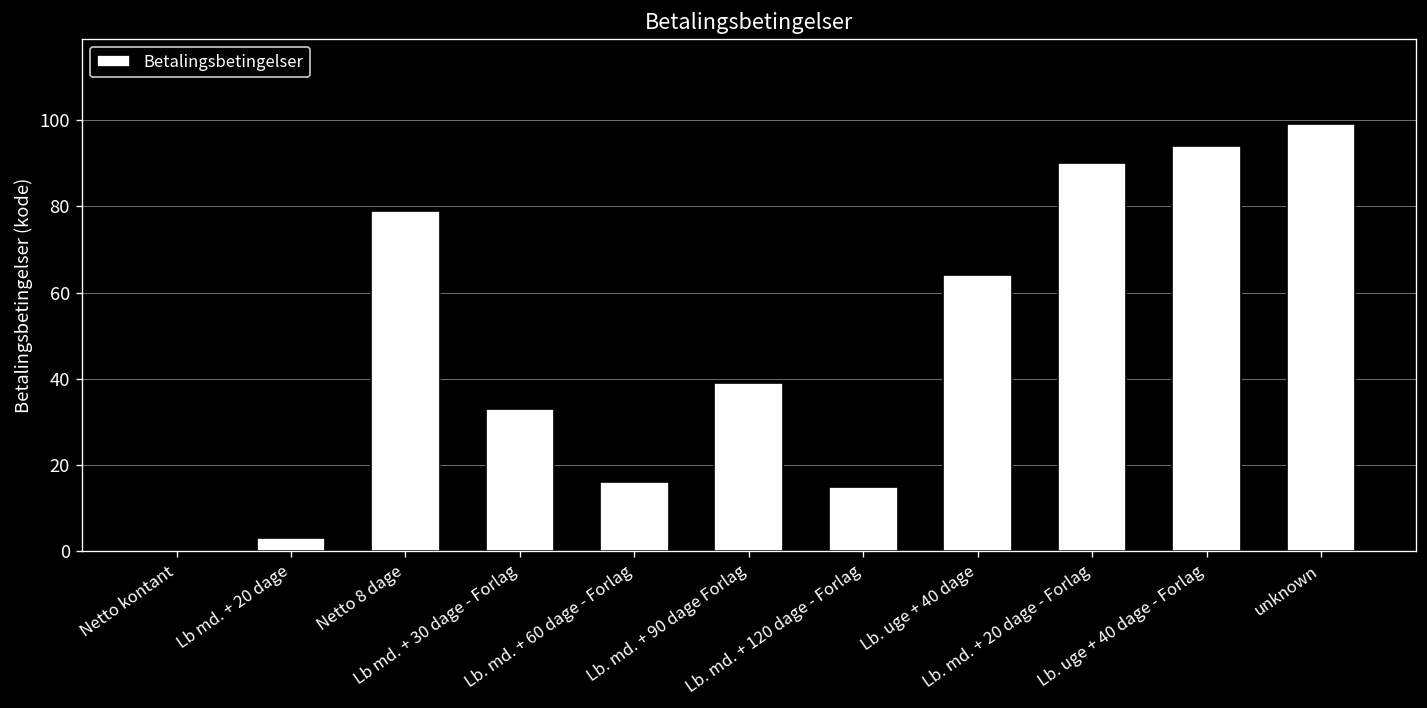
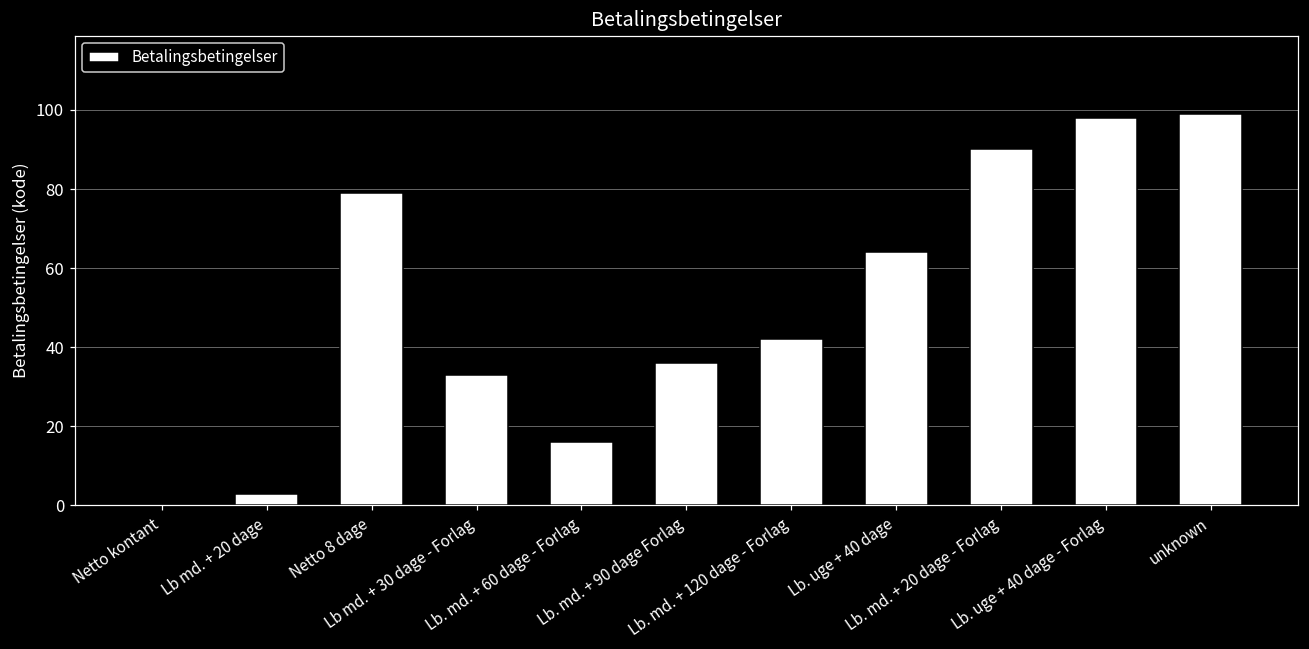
  {
    "Netto kontant": 0,
    "Lb md. + 20 dage": 3,
    "Netto 8 dage": 79,
    "Lb md. + 30 dage - Forlag": 33,
    "Lb. md. + 60 dage - Forlag": 16,
-   "Lb. md. + 90 dage Forlag": 39,
-   "Lb. md. + 120 dage - Forlag": 15,
+   "Lb. md. + 90 dage Forlag": 36,
+   "Lb. md. + 120 dage - Forlag": 42,
    "Lb. uge + 40 dage": 64,
    "Lb. md. + 20 dage - Forlag": 90,
-   "Lb. uge + 40 dage - Forlag": 94,
+   "Lb. uge + 40 dage - Forlag": 98,
    "unknown": 99
  }
